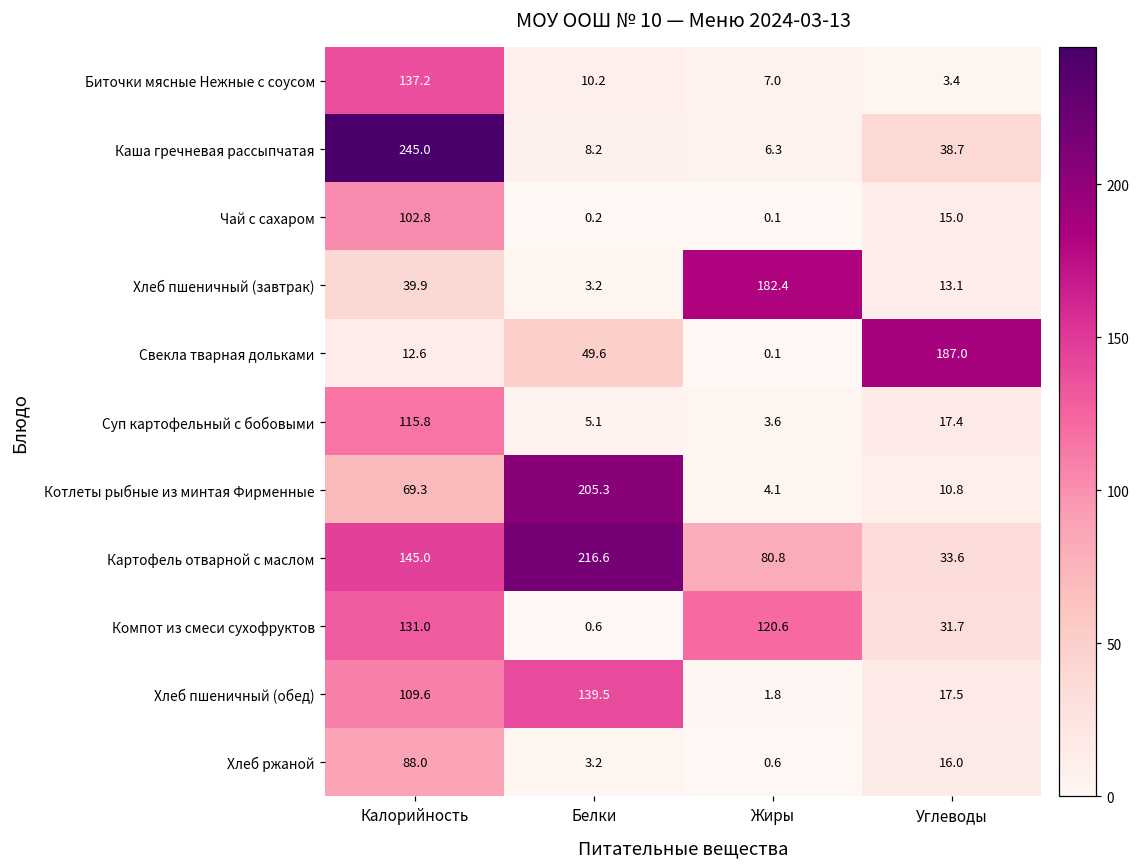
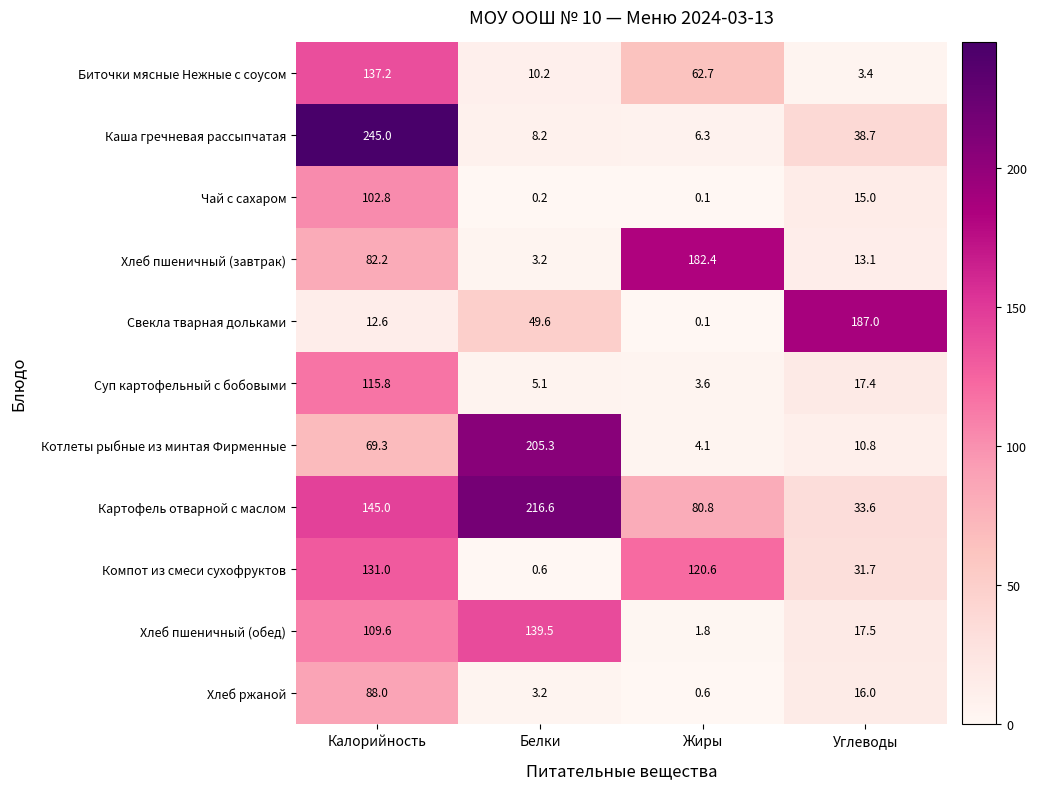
  {
    "Биточки мясные Нежные с соусом": {
      "Калорийность": 137.2,
      "Белки": 10.2,
-     "Жиры": 7.0,
+     "Жиры": 62.7,
      "Углеводы": 3.4
    },
    "Каша гречневая рассыпчатая": {
      "Калорийность": 245.0,
      "Белки": 8.2,
      "Жиры": 6.3,
      "Углеводы": 38.7
    },
    "Чай с сахаром": {
      "Калорийность": 102.8,
      "Белки": 0.2,
      "Жиры": 0.1,
      "Углеводы": 15.0
    },
    "Хлеб пшеничный (завтрак)": {
-     "Калорийность": 39.9,
+     "Калорийность": 82.2,
      "Белки": 3.2,
      "Жиры": 182.4,
      "Углеводы": 13.1
    },
    "Свекла тварная дольками": {
      "Калорийность": 12.6,
      "Белки": 49.6,
      "Жиры": 0.1,
      "Углеводы": 187.0
    },
    "Суп картофельный с бобовыми": {
      "Калорийность": 115.8,
      "Белки": 5.1,
      "Жиры": 3.6,
      "Углеводы": 17.4
    },
    "Котлеты рыбные из минтая Фирменные": {
      "Калорийность": 69.3,
      "Белки": 205.3,
      "Жиры": 4.1,
      "Углеводы": 10.8
    },
    "Картофель отварной с маслом": {
      "Калорийность": 145.0,
      "Белки": 216.6,
      "Жиры": 80.8,
      "Углеводы": 33.6
    },
    "Компот из смеси сухофруктов": {
      "Калорийность": 131.0,
      "Белки": 0.6,
      "Жиры": 120.6,
      "Углеводы": 31.7
    },
    "Хлеб пшеничный (обед)": {
      "Калорийность": 109.6,
      "Белки": 139.5,
      "Жиры": 1.8,
      "Углеводы": 17.5
    },
    "Хлеб ржаной": {
      "Калорийность": 88.0,
      "Белки": 3.2,
      "Жиры": 0.6,
      "Углеводы": 16.0
    }
  }
